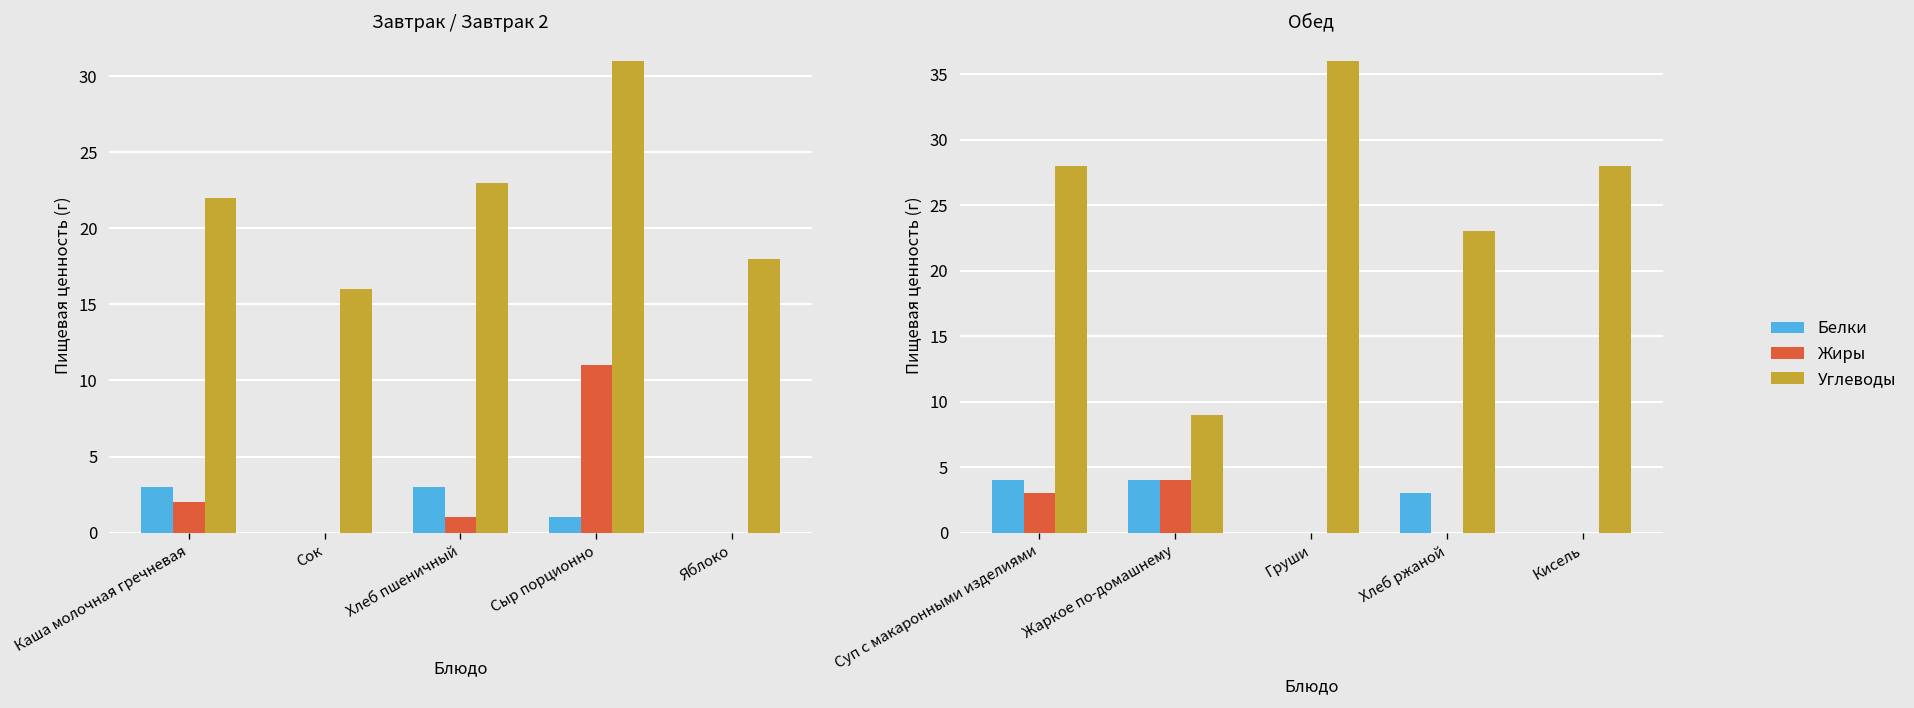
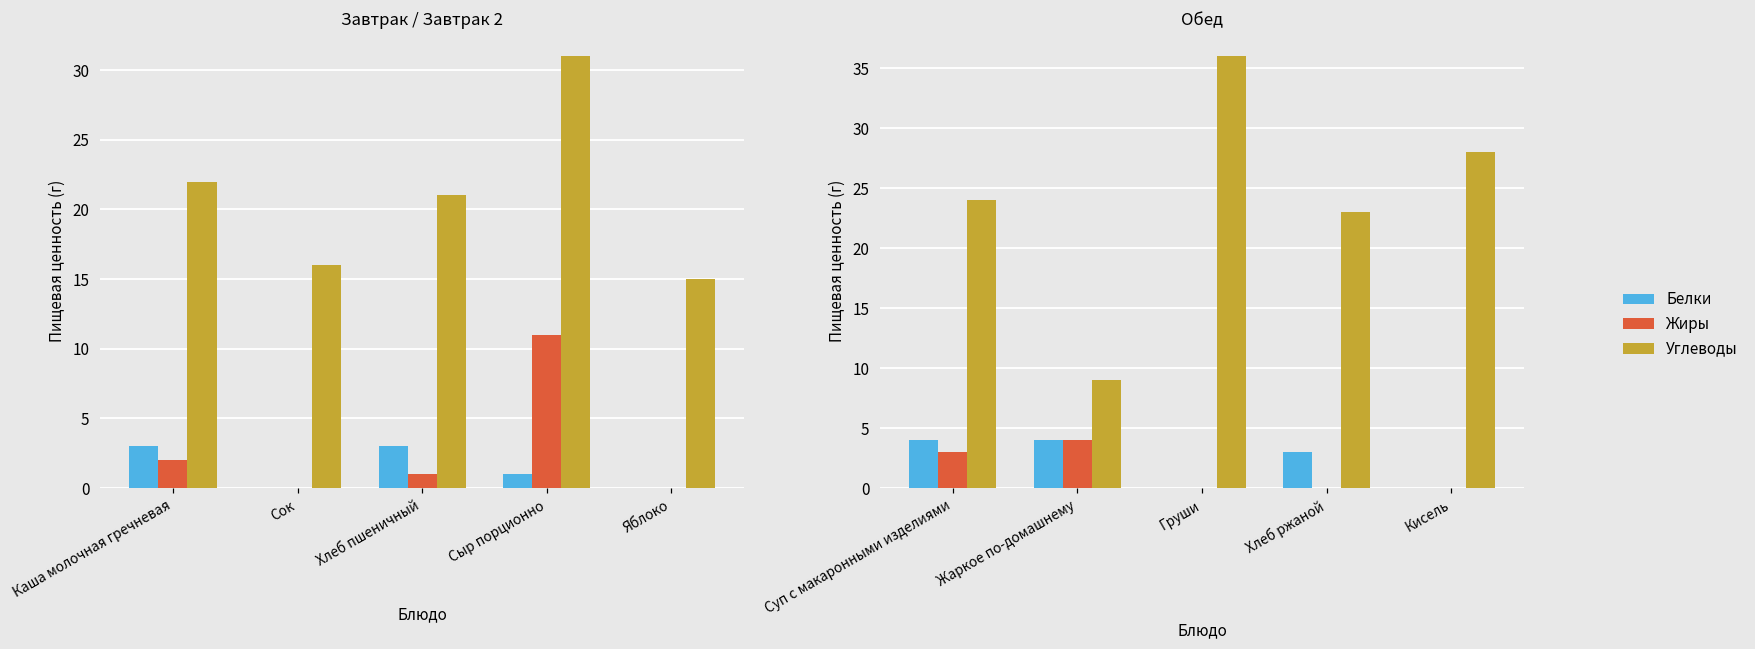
  {
    "Завтрак / Завтрак 2": {
      "Белки": {
        "Каша молочная гречневая": 3,
        "Сок": 0,
        "Хлеб пшеничный": 3,
        "Сыр порционно": 1,
        "Яблоко": 0
      },
      "Жиры": {
        "Каша молочная гречневая": 2,
        "Сок": 0,
        "Хлеб пшеничный": 1,
        "Сыр порционно": 11,
        "Яблоко": 0
      },
      "Углеводы": {
        "Каша молочная гречневая": 22,
        "Сок": 16,
-       "Хлеб пшеничный": 23,
+       "Хлеб пшеничный": 21,
        "Сыр порционно": 31,
-       "Яблоко": 18
+       "Яблоко": 15
      }
    },
    "Обед": {
      "Белки": {
        "Суп с макаронными изделиями": 4,
        "Жаркое по-домашнему": 4,
        "Груши": 0,
        "Хлеб ржаной": 3,
        "Кисель": 0
      },
      "Жиры": {
        "Суп с макаронными изделиями": 3,
        "Жаркое по-домашнему": 4,
        "Груши": 0,
        "Хлеб ржаной": 0,
        "Кисель": 0
      },
      "Углеводы": {
-       "Суп с макаронными изделиями": 28,
+       "Суп с макаронными изделиями": 24,
        "Жаркое по-домашнему": 9,
        "Груши": 36,
        "Хлеб ржаной": 23,
        "Кисель": 28
      }
    }
  }
